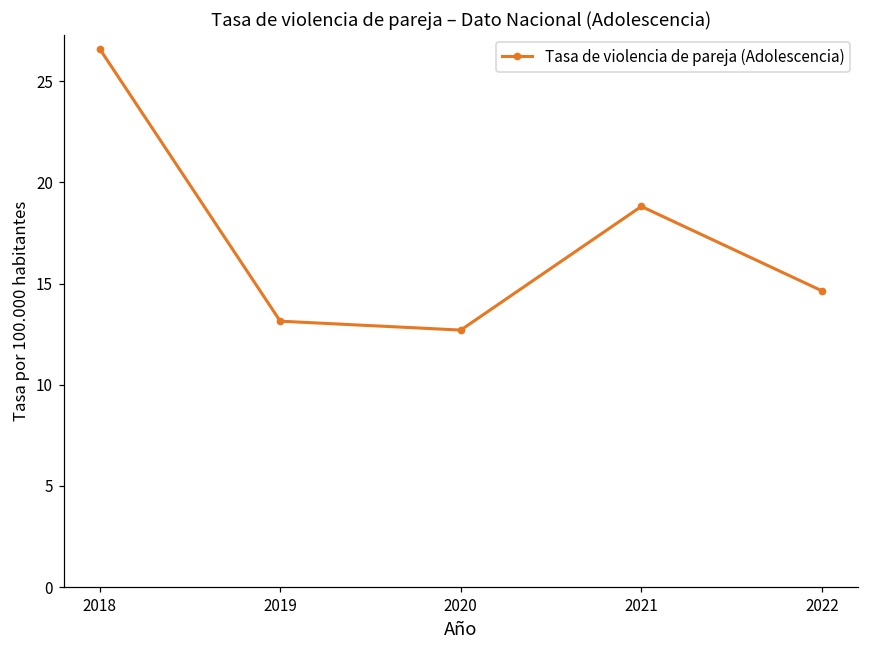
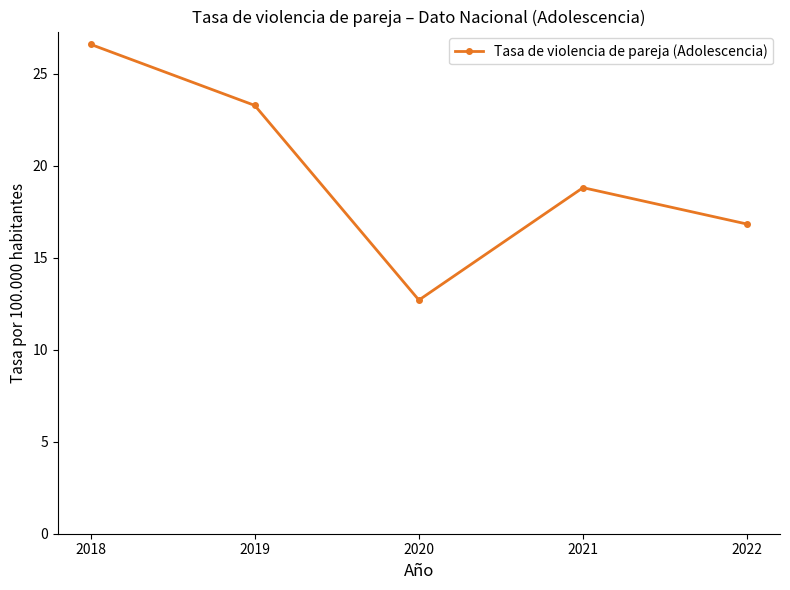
  {
    "2018": 26.6,
-   "2019": 13.1,
+   "2019": 23.3,
    "2020": 12.7,
    "2021": 18.8,
-   "2022": 14.6
+   "2022": 16.8
  }
